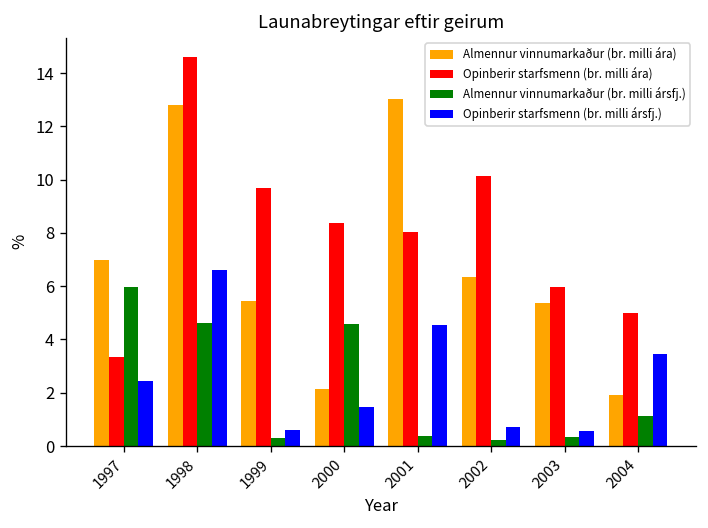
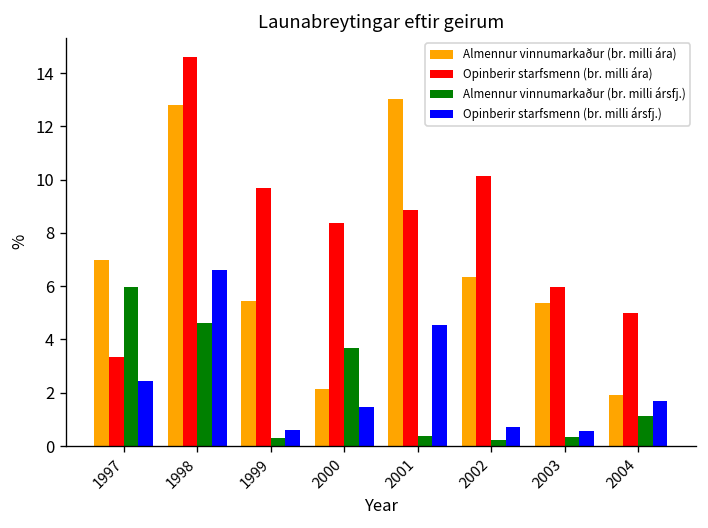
  {
    "Almennur vinnumarkaður (br. milli ára)": {
      "1997": 7.0,
      "1998": 12.8,
      "1999": 5.5,
      "2000": 2.2,
      "2001": 13.0,
      "2002": 6.4,
      "2003": 5.4,
      "2004": 1.9
    },
    "Opinberir starfsmenn (br. milli ára)": {
      "1997": 3.3,
      "1998": 14.6,
      "1999": 9.7,
      "2000": 8.4,
-     "2001": 8.0,
+     "2001": 8.9,
      "2002": 10.1,
      "2003": 6.0,
      "2004": 5.0
    },
    "Almennur vinnumarkaður (br. milli ársfj.)": {
      "1997": 6.0,
      "1998": 4.6,
      "1999": 0.3,
-     "2000": 4.6,
+     "2000": 3.7,
      "2001": 0.4,
      "2002": 0.2,
      "2003": 0.3,
      "2004": 1.1
    },
    "Opinberir starfsmenn (br. milli ársfj.)": {
      "1997": 2.4,
      "1998": 6.6,
      "1999": 0.6,
      "2000": 1.5,
      "2001": 4.5,
      "2002": 0.7,
      "2003": 0.6,
-     "2004": 3.5
+     "2004": 1.7
    }
  }
